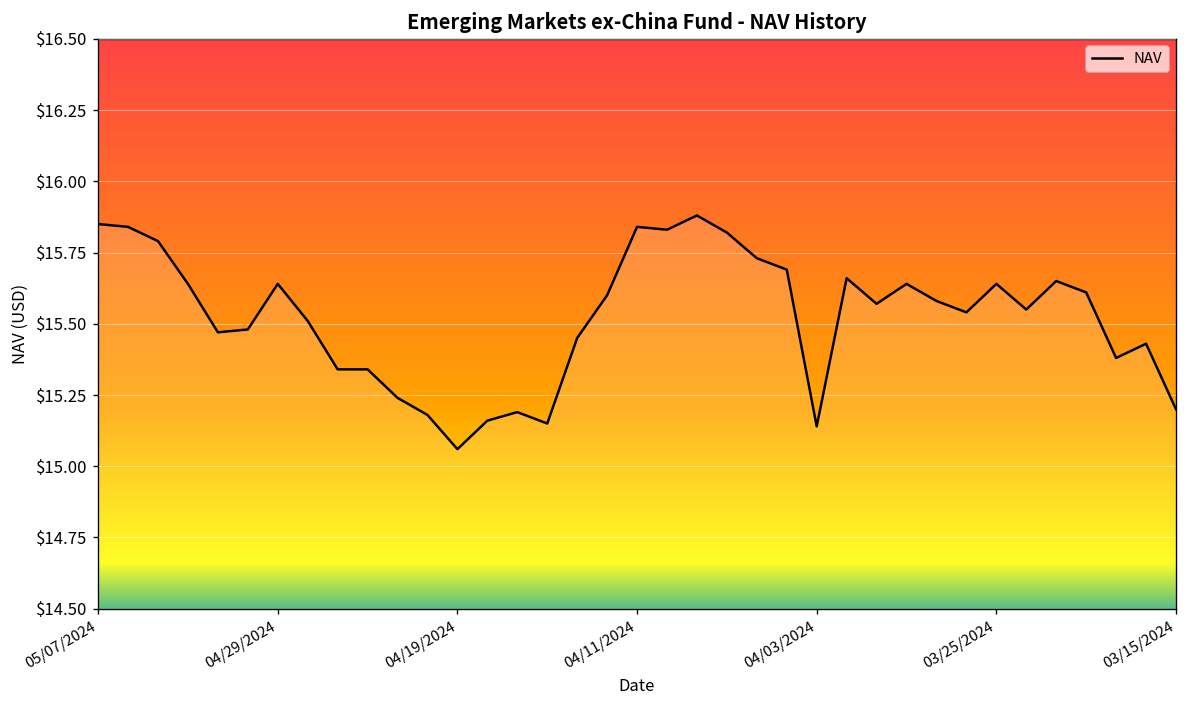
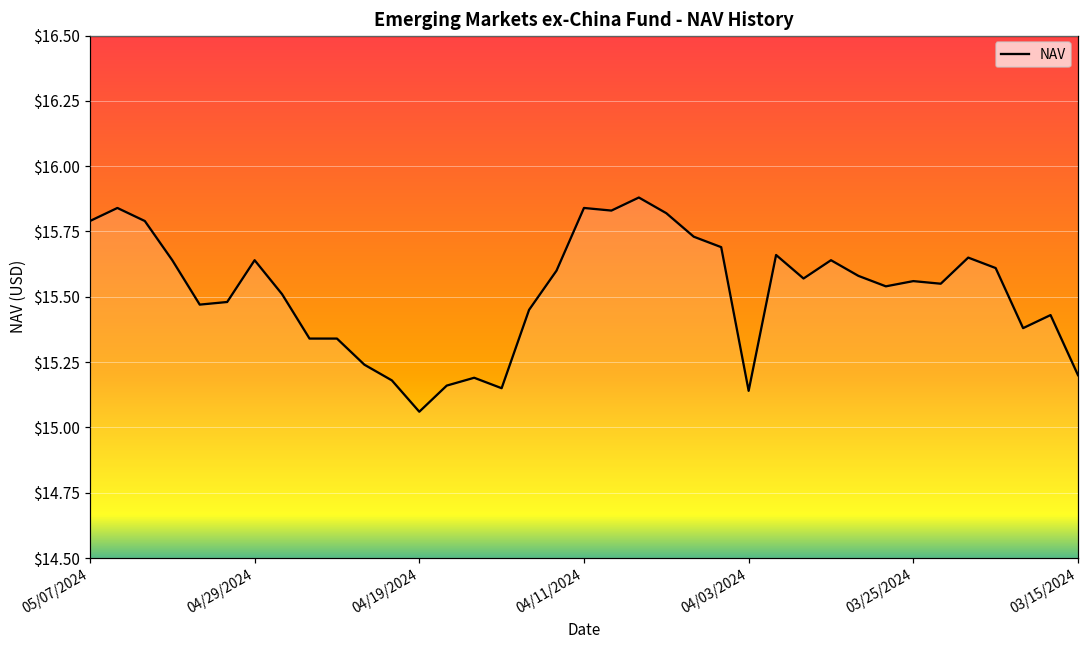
  {
-   "05/07/2024": "$15.85",
+   "05/07/2024": "$15.79",
    "04/29/2024": "$15.64",
    "04/19/2024": "$15.06",
    "04/11/2024": "$15.84",
    "04/03/2024": "$15.14",
-   "03/25/2024": "$15.64",
+   "03/25/2024": "$15.56",
    "03/15/2024": "$15.20"
  }
